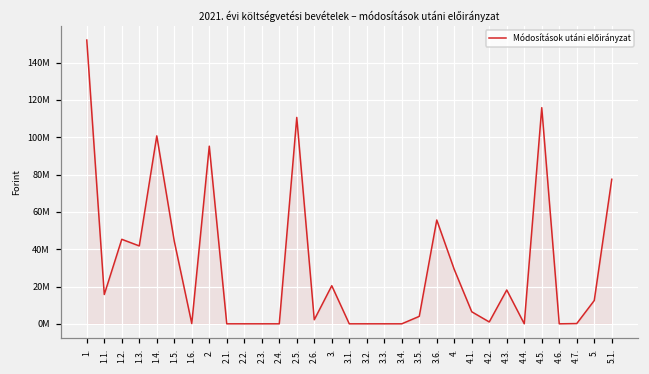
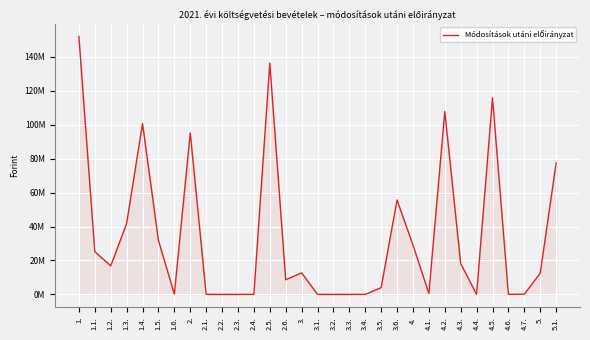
  {
    "1.": 152000000,
-   "1.1.": 16000000,
-   "1.2.": 45000000,
+   "1.1.": 25000000,
+   "1.2.": 17000000,
    "1.3.": 42000000,
    "1.4.": 101000000,
-   "1.5.": 44000000,
+   "1.5.": 32000000,
    "1.6.": 0,
    "2.": 95000000,
    "2.1.": 0,
    "2.2.": 0,
    "2.3.": 0,
    "2.4.": 0,
-   "2.5.": 111000000,
-   "2.6.": 2000000,
-   "3.": 20000000,
+   "2.5.": 136000000,
+   "2.6.": 9000000,
+   "3.": 13000000,
    "3.1.": 0,
    "3.2.": 0,
    "3.3.": 0,
    "3.4.": 0,
    "3.5.": 4000000,
    "3.6.": 56000000,
    "4.": 29000000,
-   "4.1.": 6000000,
-   "4.2.": 1000000,
+   "4.1.": 0,
+   "4.2.": 108000000,
    "4.3.": 18000000,
    "4.4.": 0,
    "4.5.": 116000000,
    "4.6.": 0,
    "4.7.": 0,
    "5.": 12000000,
    "5.1.": 77000000
  }
